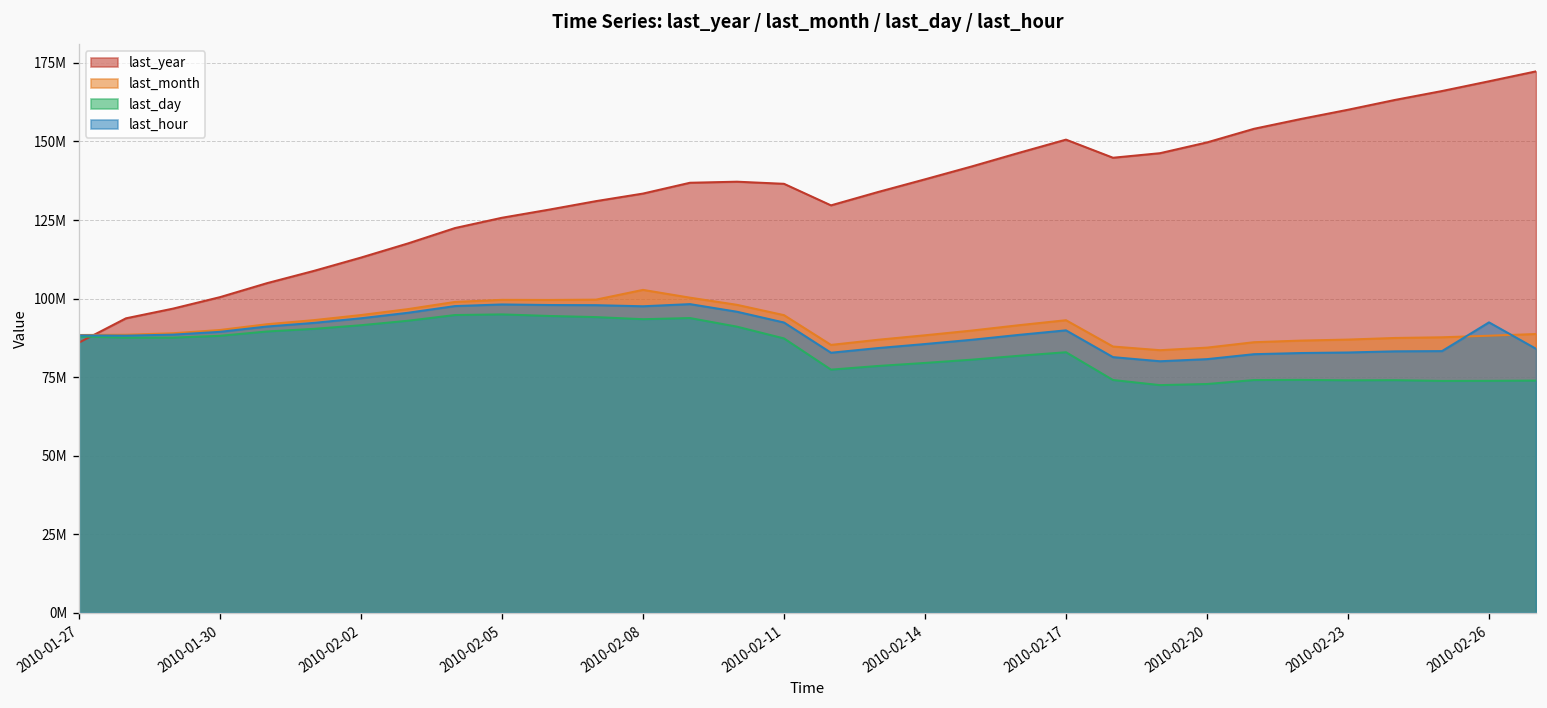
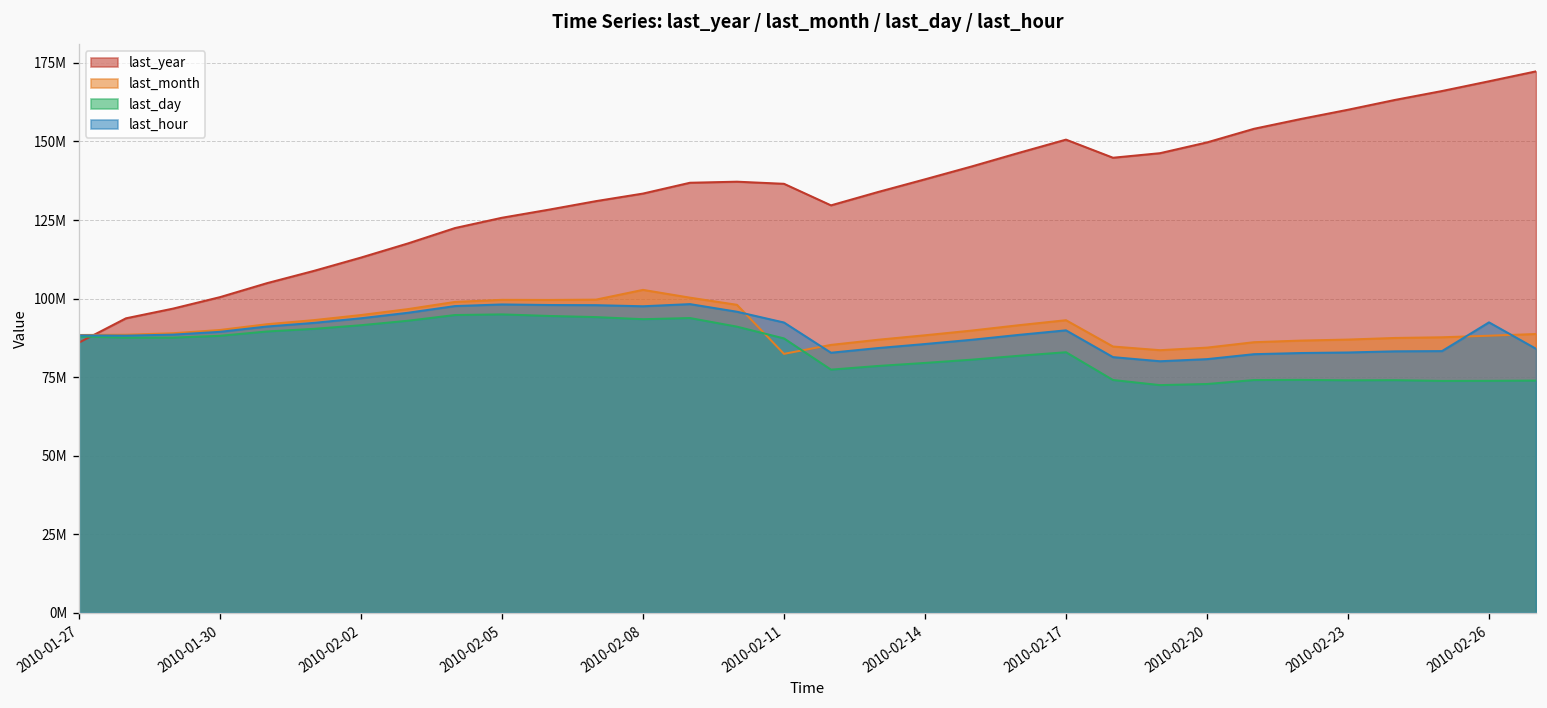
  {
    "last_year": {
      "2010-01-27": 86000000,
      "2010-01-30": 100000000,
      "2010-02-02": 113000000,
      "2010-02-05": 126000000,
      "2010-02-08": 133000000,
      "2010-02-11": 137000000,
      "2010-02-14": 138000000,
      "2010-02-17": 151000000,
      "2010-02-20": 150000000,
      "2010-02-23": 160000000,
      "2010-02-26": 169000000
    },
    "last_month": {
      "2010-02-02": 95000000,
      "2010-02-05": 100000000,
      "2010-02-08": 103000000,
-     "2010-02-11": 95000000,
+     "2010-02-11": 82000000,
      "2010-02-14": 88000000,
      "2010-02-17": 93000000,
      "2010-02-20": 84000000,
      "2010-02-23": 87000000,
      "2010-02-26": 88000000
    },
    "last_day": {
      "2010-01-30": 88000000,
      "2010-02-02": 92000000,
      "2010-02-05": 95000000,
      "2010-02-08": 93000000,
      "2010-02-11": 87000000,
      "2010-02-14": 80000000,
      "2010-02-17": 83000000,
      "2010-02-20": 73000000,
      "2010-02-23": 74000000,
      "2010-02-26": 74000000
    },
    "last_hour": {
      "2010-02-02": 94000000,
      "2010-02-05": 98000000,
      "2010-02-08": 98000000,
      "2010-02-11": 92000000,
      "2010-02-14": 86000000,
      "2010-02-17": 90000000,
      "2010-02-20": 81000000,
      "2010-02-23": 83000000,
      "2010-02-26": 92000000
    }
  }
